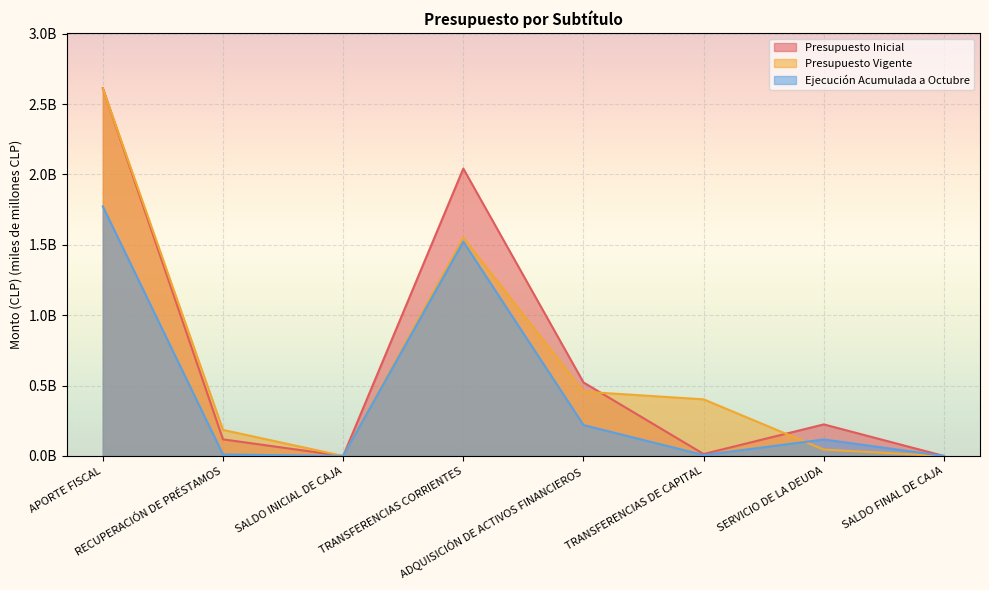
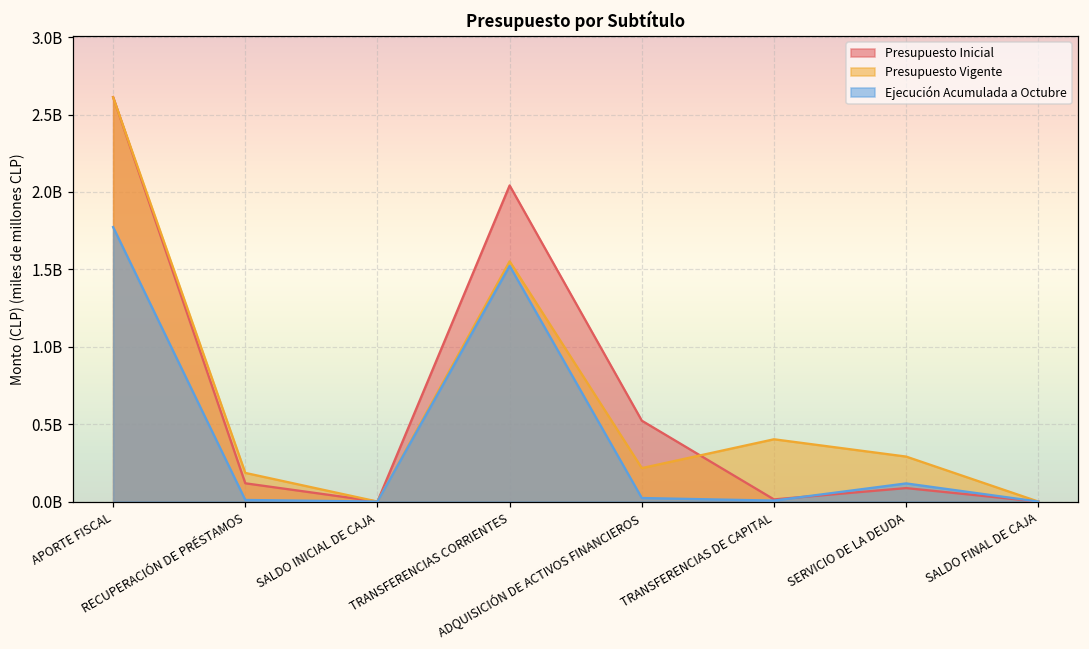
  {
    "Presupuesto Inicial": {
      "RECUPERACIÓN DE PRÉSTAMOS": 120000000,
      "TRANSFERENCIAS CORRIENTES": 2040000000,
      "ADQUISICIÓN DE ACTIVOS FINANCIEROS": 520000000,
-     "SERVICIO DE LA DEUDA": 220000000
+     "SERVICIO DE LA DEUDA": 90000000
    },
    "Presupuesto Vigente": {
      "RECUPERACIÓN DE PRÉSTAMOS": 190000000,
      "TRANSFERENCIAS CORRIENTES": 1550000000,
-     "ADQUISICIÓN DE ACTIVOS FINANCIEROS": 460000000,
+     "ADQUISICIÓN DE ACTIVOS FINANCIEROS": 220000000,
      "TRANSFERENCIAS DE CAPITAL": 400000000,
-     "SERVICIO DE LA DEUDA": 50000000
+     "SERVICIO DE LA DEUDA": 290000000
    },
    "Ejecución Acumulada a Octubre": {
      "APORTE FISCAL": 1770000000,
      "RECUPERACIÓN DE PRÉSTAMOS": 10000000,
      "TRANSFERENCIAS CORRIENTES": 1520000000,
-     "ADQUISICIÓN DE ACTIVOS FINANCIEROS": 220000000,
+     "ADQUISICIÓN DE ACTIVOS FINANCIEROS": 20000000,
      "SERVICIO DE LA DEUDA": 120000000
    }
  }
